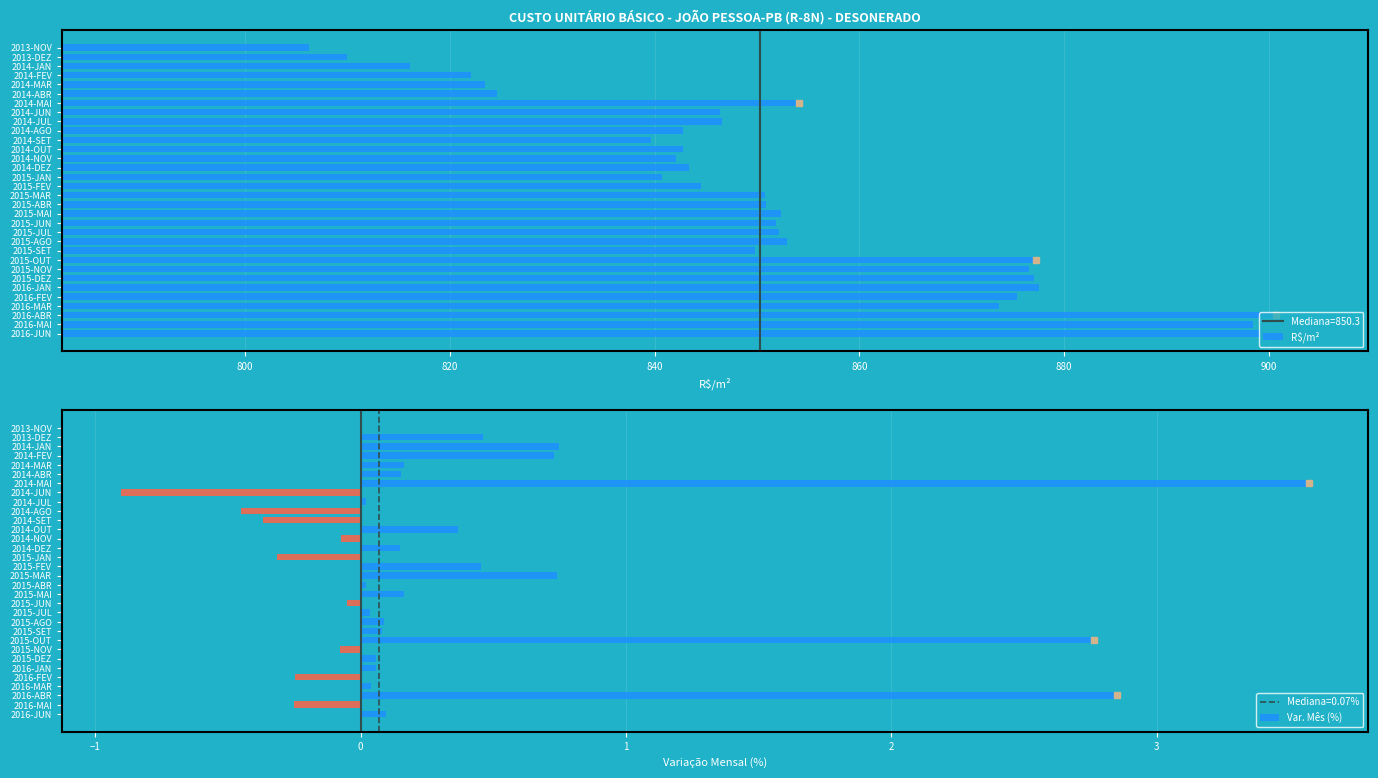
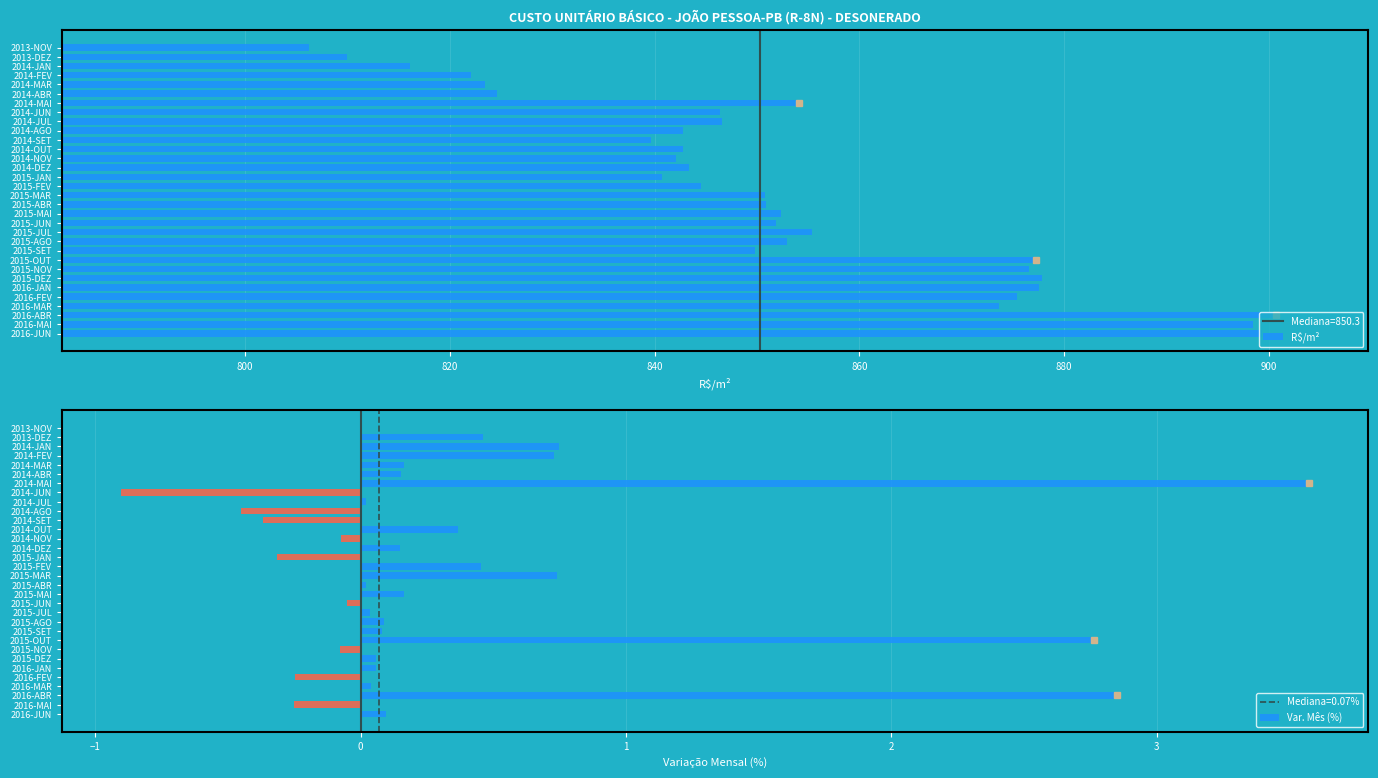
  {
    "CUSTO UNITÁRIO BÁSICO - JOÃO PESSOA-PB (R-8N) - DESONERADO": {
      "R$/m²": {
        "2013-NOV": 806.3,
        "2013-DEZ": 810.0,
        "2014-JAN": 816.1,
        "2014-FEV": 822.0,
        "2014-MAR": 823.4,
        "2014-ABR": 824.6,
        "2014-MAI": 854.1,
        "2014-JUN": 846.4,
        "2014-JUL": 846.6,
        "2014-AGO": 842.7,
        "2014-SET": 839.6,
        "2014-OUT": 842.7,
        "2014-NOV": 842.1,
        "2014-DEZ": 843.3,
        "2015-JAN": 840.7,
        "2015-FEV": 844.5,
        "2015-MAR": 850.8,
        "2015-ABR": 850.9,
        "2015-MAI": 852.3,
        "2015-JUN": 851.9,
-       "2015-JUL": 852.2,
+       "2015-JUL": 855.4,
        "2015-AGO": 852.9,
        "2015-SET": 849.9,
        "2015-OUT": 877.2,
        "2015-NOV": 876.5,
-       "2015-DEZ": 877.0,
+       "2015-DEZ": 877.9,
        "2016-JAN": 877.6,
        "2016-FEV": 875.4,
        "2016-MAR": 873.6,
        "2016-MAI": 898.4
      }
    }
  }
